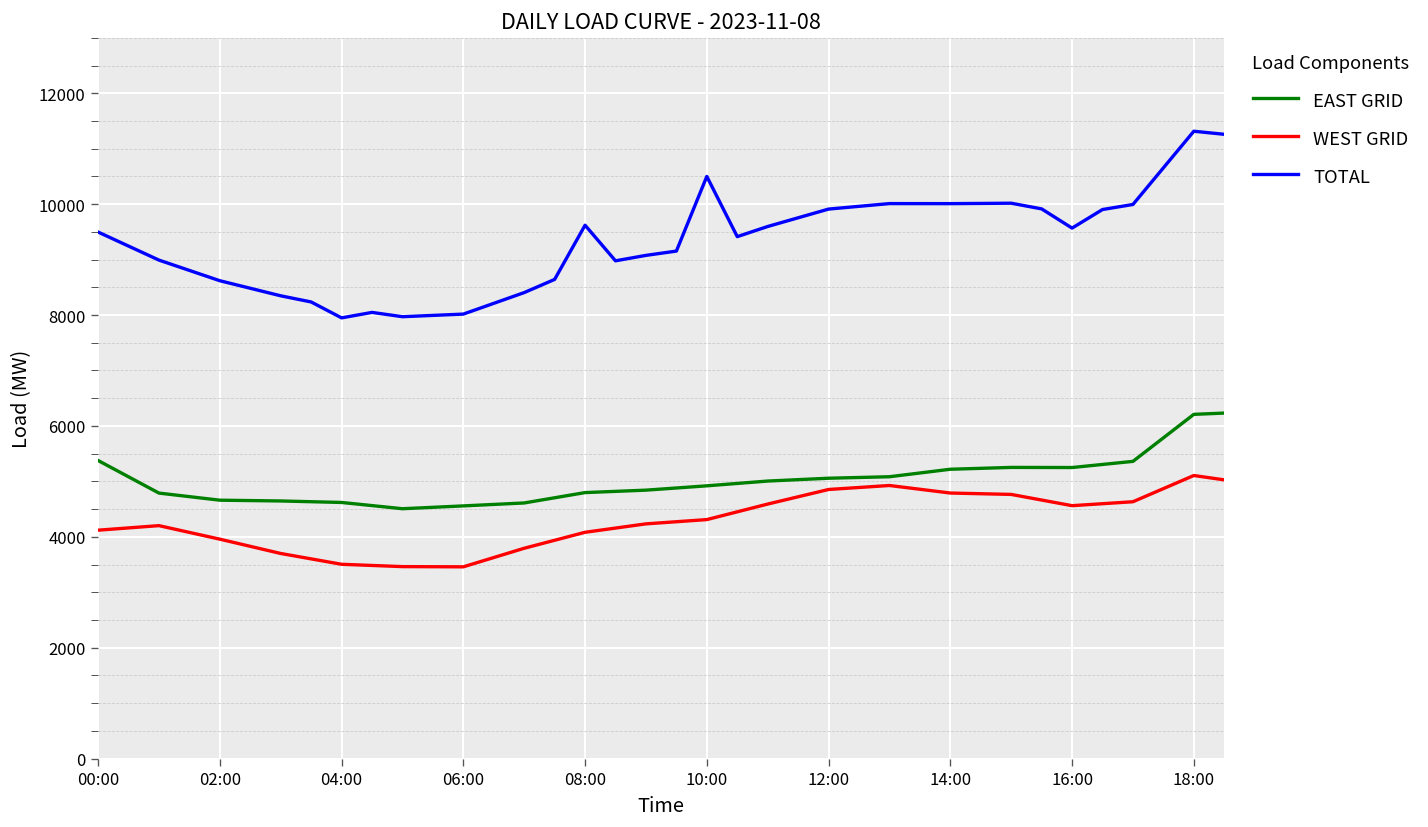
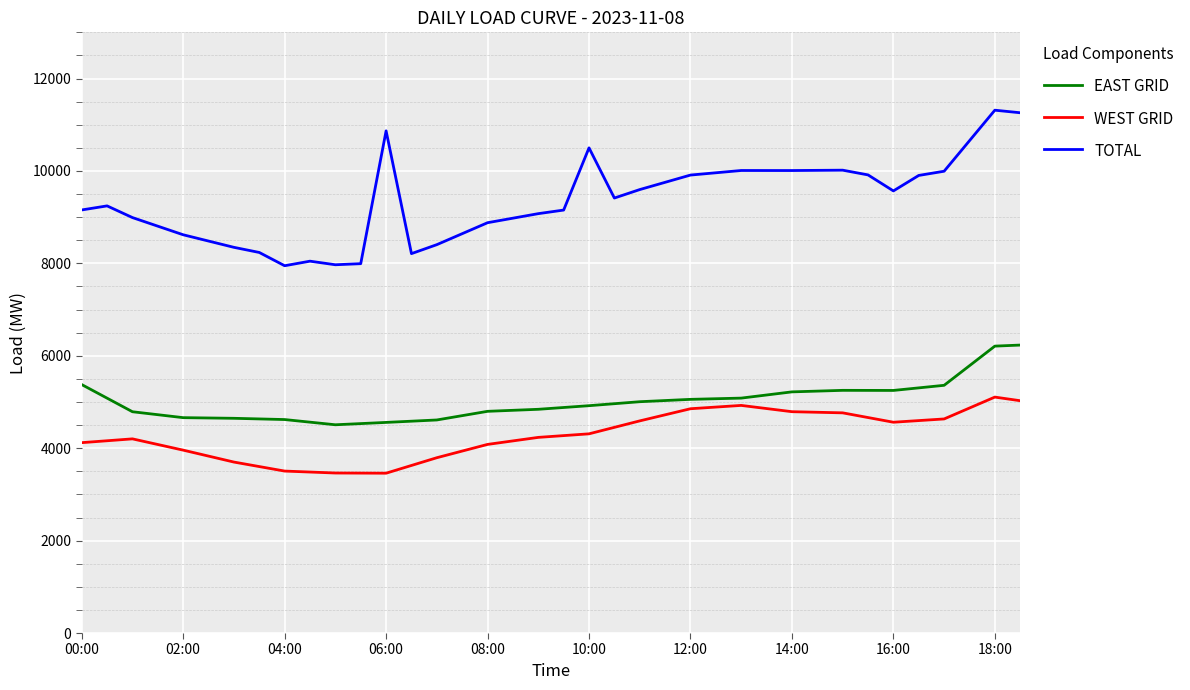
  {
    "EAST GRID": {
      "00:00": 5400,
      "02:00": 4700,
      "04:00": 4600,
      "06:00": 4600,
      "08:00": 4800,
      "10:00": 4900,
      "12:00": 5100,
      "14:00": 5200,
      "16:00": 5300,
      "18:00": 6200
    },
    "WEST GRID": {
      "00:00": 4100,
      "02:00": 4000,
      "04:00": 3500,
      "06:00": 3500,
      "08:00": 4100,
      "10:00": 4300,
      "12:00": 4900,
      "14:00": 4800,
      "16:00": 4600,
      "18:00": 5100
    },
    "TOTAL": {
-     "00:00": 9500,
+     "00:00": 9200,
      "02:00": 8600,
      "04:00": 7900,
-     "06:00": 8000,
-     "08:00": 9600,
+     "06:00": 10900,
+     "08:00": 8900,
      "10:00": 10500,
      "12:00": 9900,
      "14:00": 10000,
      "16:00": 9600,
      "18:00": 11300
    }
  }
